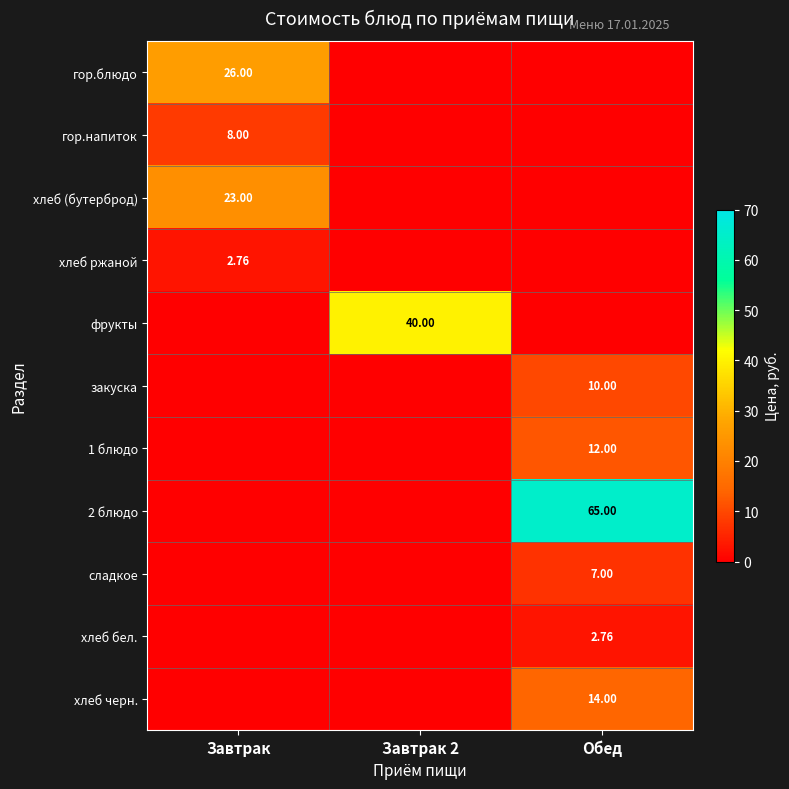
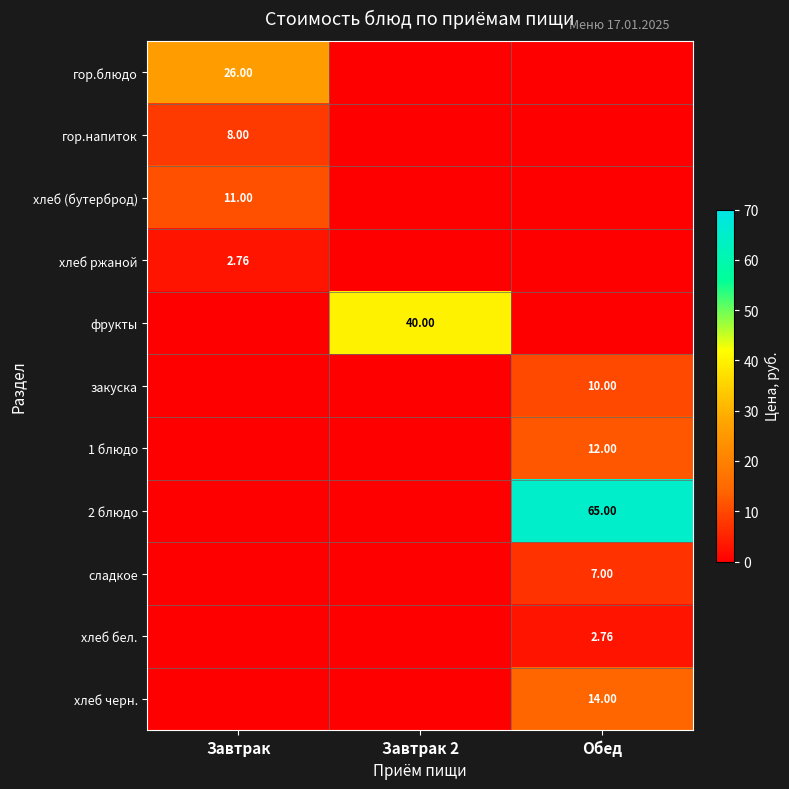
  {
    "гор.блюдо": {
      "Завтрак": 26.00
    },
    "гор.напиток": {
      "Завтрак": 8.00
    },
    "хлеб (бутерброд)": {
-     "Завтрак": 23.00
+     "Завтрак": 11.00
    },
    "хлеб ржаной": {
      "Завтрак": 2.76
    },
    "фрукты": {
      "Завтрак 2": 40.00
    },
    "закуска": {
      "Обед": 10.00
    },
    "1 блюдо": {
      "Обед": 12.00
    },
    "2 блюдо": {
      "Обед": 65.00
    },
    "сладкое": {
      "Обед": 7.00
    },
    "хлеб бел.": {
      "Обед": 2.76
    },
    "хлеб черн.": {
      "Обед": 14.00
    }
  }
